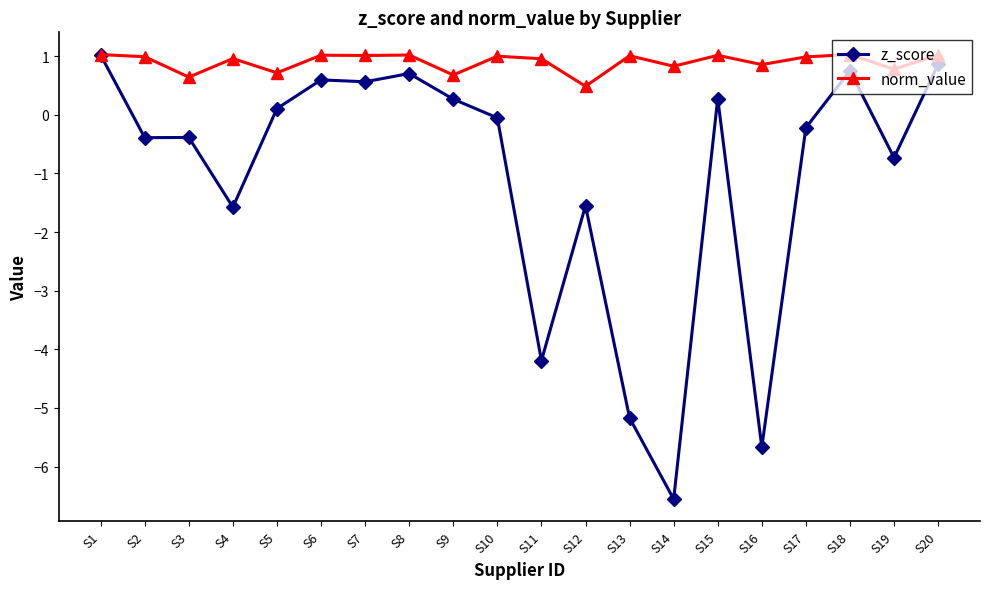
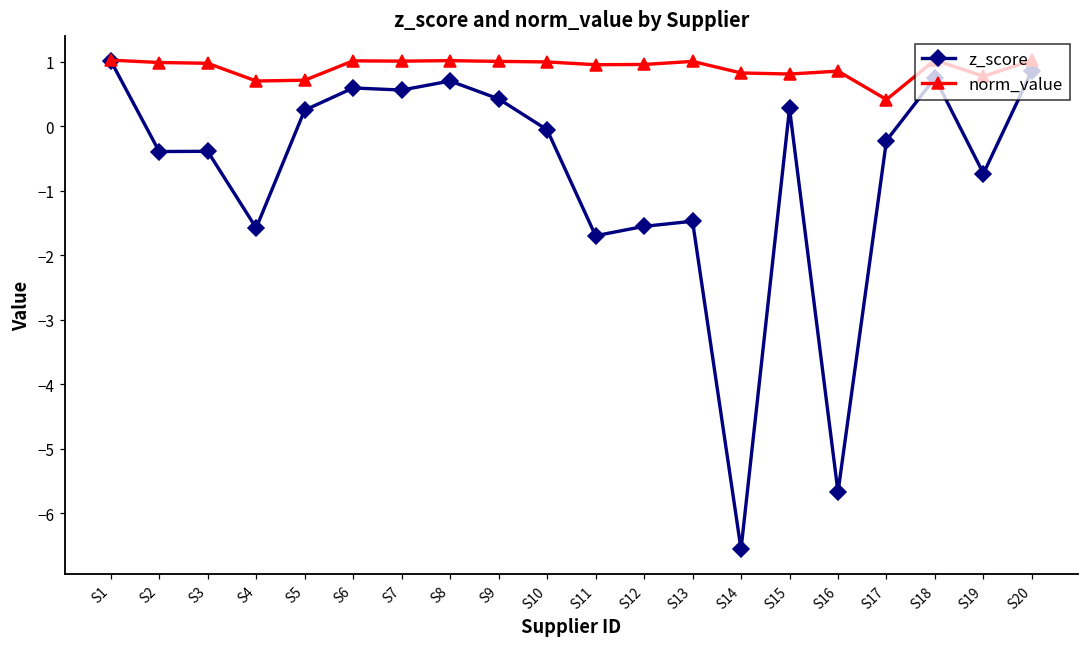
  {
    "z_score": {
      "S2": -0.4,
      "S3": -0.4,
      "S4": -1.6,
-     "S5": 0.1,
+     "S5": 0.3,
      "S6": 0.6,
      "S7": 0.6,
      "S8": 0.7,
-     "S9": 0.3,
+     "S9": 0.4,
      "S10": -0.1,
-     "S11": -4.2,
+     "S11": -1.7,
      "S12": -1.6,
-     "S13": -5.2,
+     "S13": -1.5,
      "S14": -6.6,
      "S15": 0.3,
      "S16": -5.7,
      "S17": -0.2,
      "S19": -0.7
    },
    "norm_value": {
      "S2": 1.0,
-     "S3": 0.6,
-     "S4": 1.0,
+     "S3": 1.0,
+     "S4": 0.7,
      "S5": 0.7,
      "S6": 1.0,
      "S7": 1.0,
      "S8": 1.0,
-     "S9": 0.7,
+     "S9": 1.0,
      "S10": 1.0,
      "S11": 1.0,
-     "S12": 0.5,
+     "S12": 1.0,
      "S13": 1.0,
      "S14": 0.8,
-     "S15": 1.0,
+     "S15": 0.8,
      "S16": 0.9,
-     "S17": 1.0
+     "S17": 0.4
    }
  }
